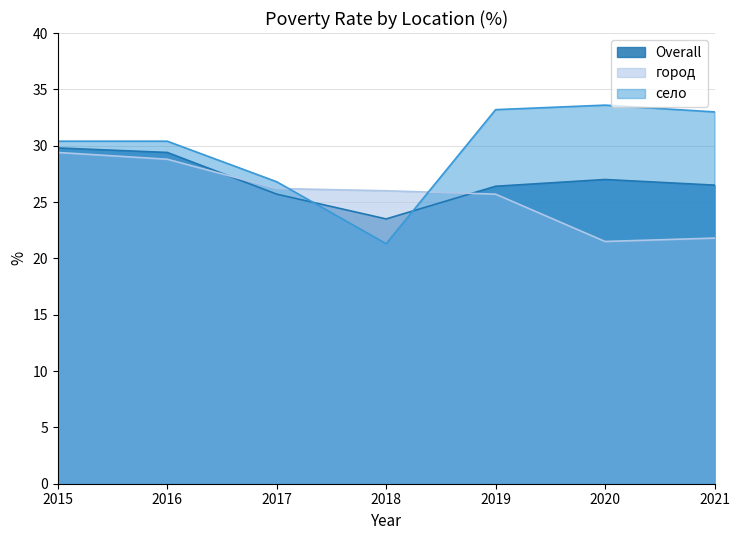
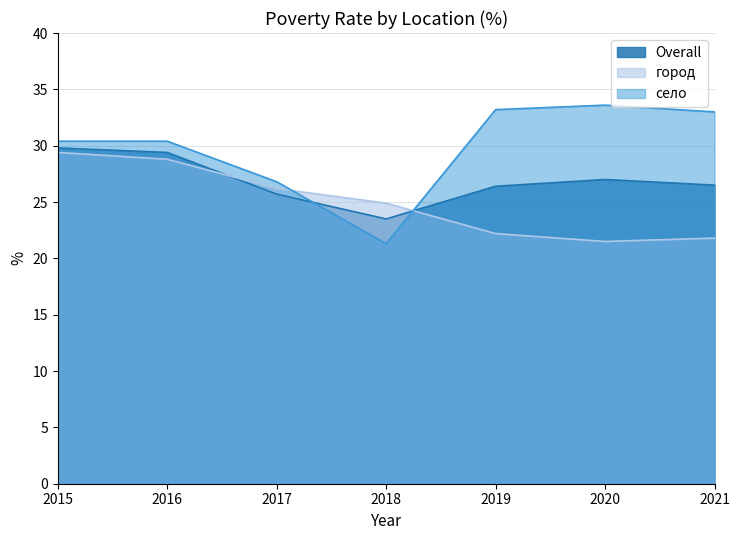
  {
    "город": {
      "2015": 29.4,
      "2016": 28.8,
      "2017": 26.2,
-     "2018": 26.0,
-     "2019": 25.7,
+     "2018": 24.9,
+     "2019": 22.2,
      "2020": 21.5,
      "2021": 21.8
    }
  }
